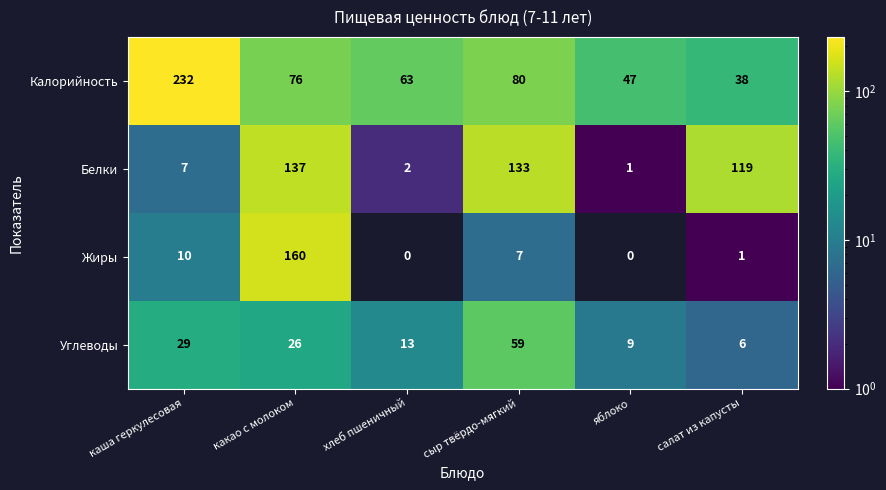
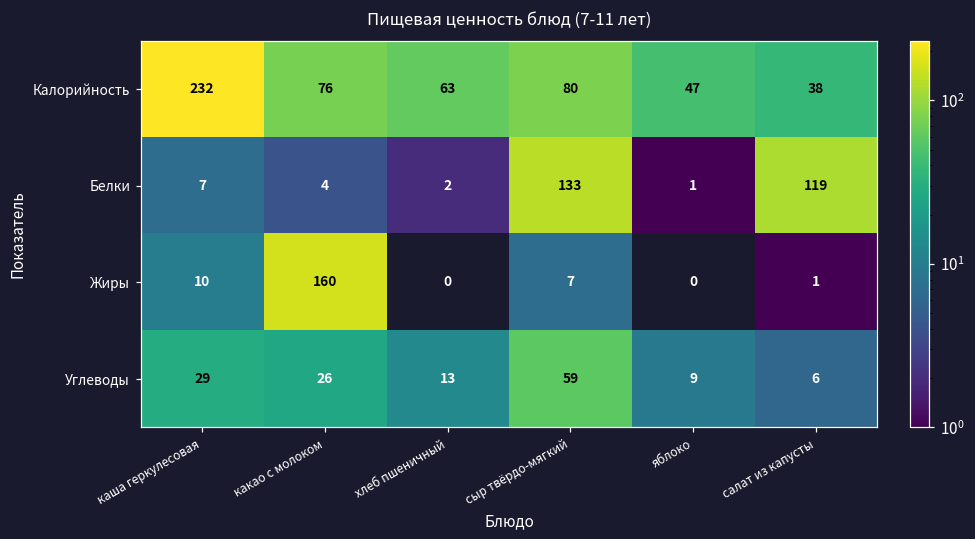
  {
    "Калорийность": {
      "каша геркулесовая": 232,
      "какао с молоком": 76,
      "хлеб пшеничный": 63,
      "сыр твёрдо-мягкий": 80,
      "яблоко": 47,
      "салат из капусты": 38
    },
    "Белки": {
      "каша геркулесовая": 7,
-     "какао с молоком": 137,
+     "какао с молоком": 4,
      "хлеб пшеничный": 2,
      "сыр твёрдо-мягкий": 133,
      "яблоко": 1,
      "салат из капусты": 119
    },
    "Жиры": {
      "каша геркулесовая": 10,
      "какао с молоком": 160,
      "хлеб пшеничный": 0,
      "сыр твёрдо-мягкий": 7,
      "яблоко": 0,
      "салат из капусты": 1
    },
    "Углеводы": {
      "каша геркулесовая": 29,
      "какао с молоком": 26,
      "хлеб пшеничный": 13,
      "сыр твёрдо-мягкий": 59,
      "яблоко": 9,
      "салат из капусты": 6
    }
  }
